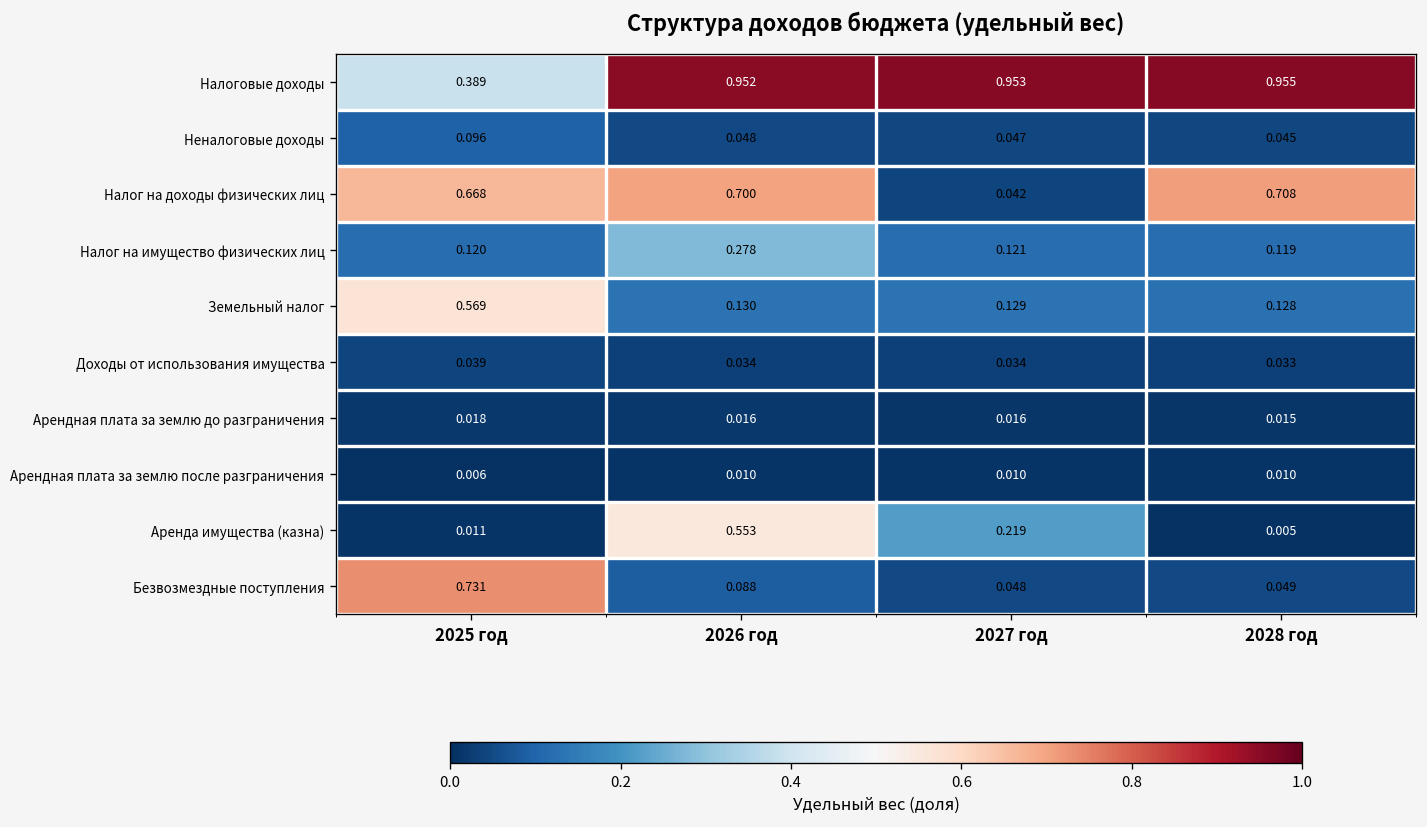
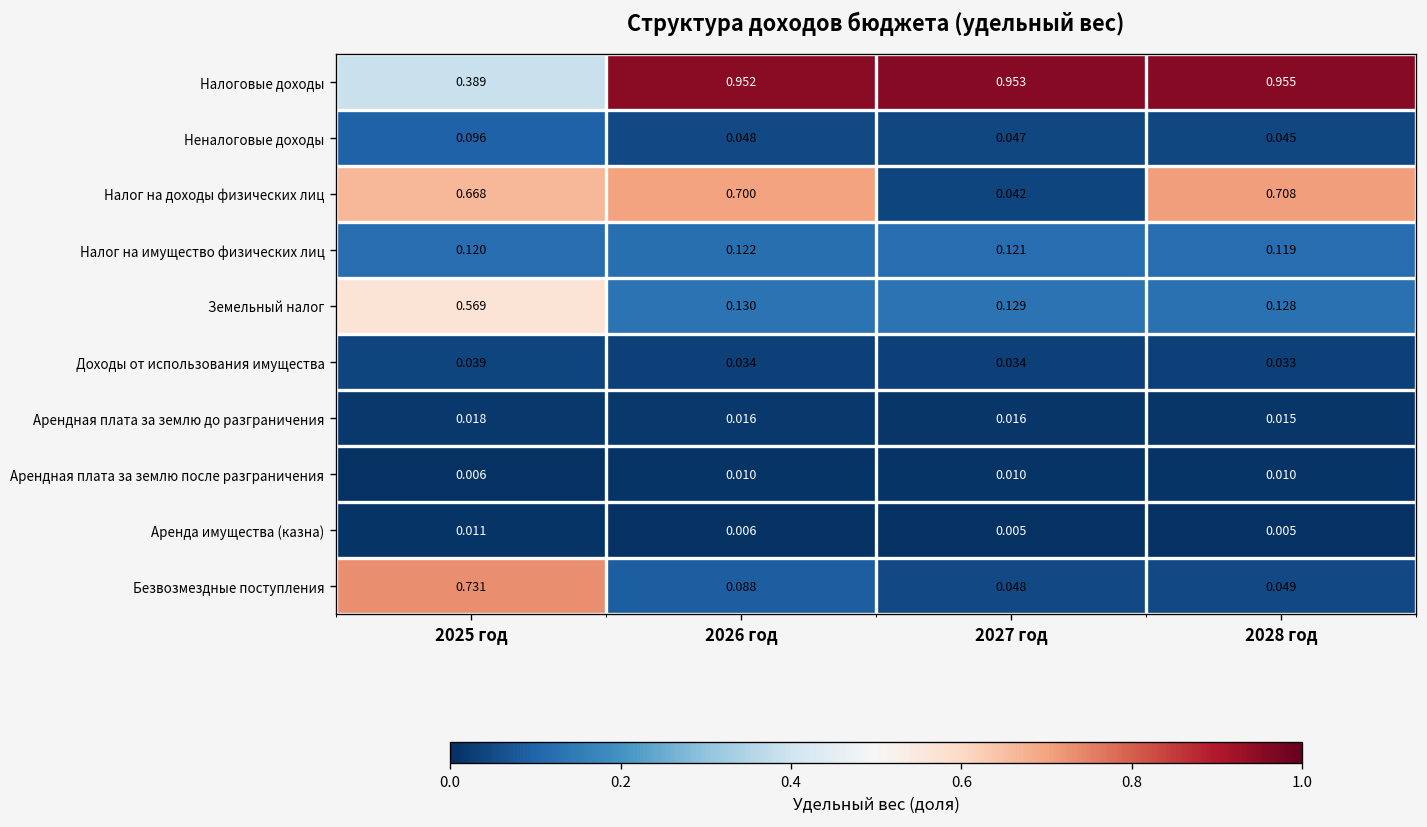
  {
    "Налоговые доходы": {
      "2025 год": 0.389,
      "2026 год": 0.952,
      "2027 год": 0.953,
      "2028 год": 0.955
    },
    "Неналоговые доходы": {
      "2025 год": 0.096,
      "2026 год": 0.048,
      "2027 год": 0.047,
      "2028 год": 0.045
    },
    "Налог на доходы физических лиц": {
      "2025 год": 0.668,
      "2026 год": 0.700,
      "2027 год": 0.042,
      "2028 год": 0.708
    },
    "Налог на имущество физических лиц": {
      "2025 год": 0.120,
-     "2026 год": 0.278,
+     "2026 год": 0.122,
      "2027 год": 0.121,
      "2028 год": 0.119
    },
    "Земельный налог": {
      "2025 год": 0.569,
      "2026 год": 0.130,
      "2027 год": 0.129,
      "2028 год": 0.128
    },
    "Доходы от использования имущества": {
      "2025 год": 0.039,
      "2026 год": 0.034,
      "2027 год": 0.034,
      "2028 год": 0.033
    },
    "Арендная плата за землю до разграничения": {
      "2025 год": 0.018,
      "2026 год": 0.016,
      "2027 год": 0.016,
      "2028 год": 0.015
    },
    "Арендная плата за землю после разграничения": {
      "2025 год": 0.006,
      "2026 год": 0.010,
      "2027 год": 0.010,
      "2028 год": 0.010
    },
    "Аренда имущества (казна)": {
      "2025 год": 0.011,
-     "2026 год": 0.553,
-     "2027 год": 0.219,
+     "2026 год": 0.006,
+     "2027 год": 0.005,
      "2028 год": 0.005
    },
    "Безвозмездные поступления": {
      "2025 год": 0.731,
      "2026 год": 0.088,
      "2027 год": 0.048,
      "2028 год": 0.049
    }
  }
